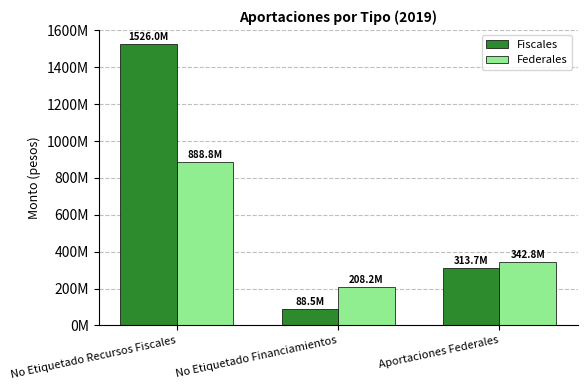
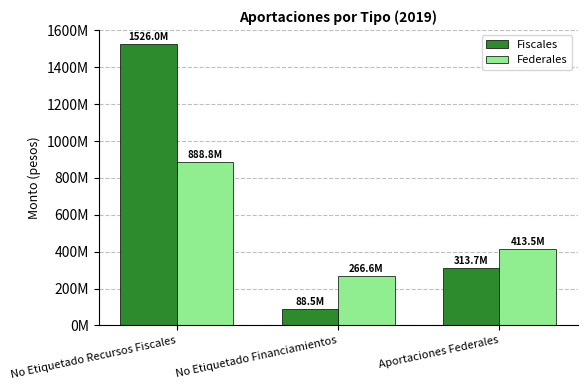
  {
    "Fiscales": {
      "No Etiquetado Recursos Fiscales": "1526.0M",
      "No Etiquetado Financiamientos": "88.5M",
      "Aportaciones Federales": "313.7M"
    },
    "Federales": {
      "No Etiquetado Recursos Fiscales": "888.8M",
-     "No Etiquetado Financiamientos": "208.2M",
-     "Aportaciones Federales": "342.8M"
+     "No Etiquetado Financiamientos": "266.6M",
+     "Aportaciones Federales": "413.5M"
    }
  }
